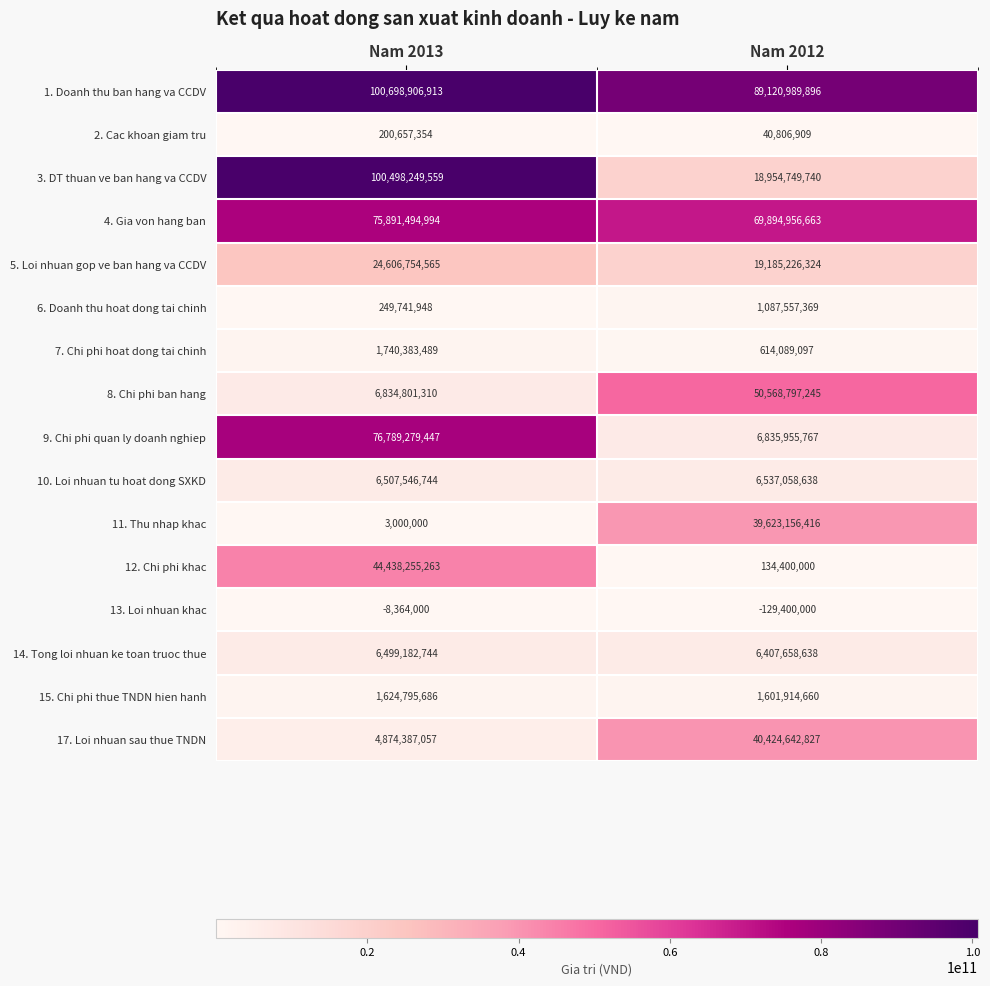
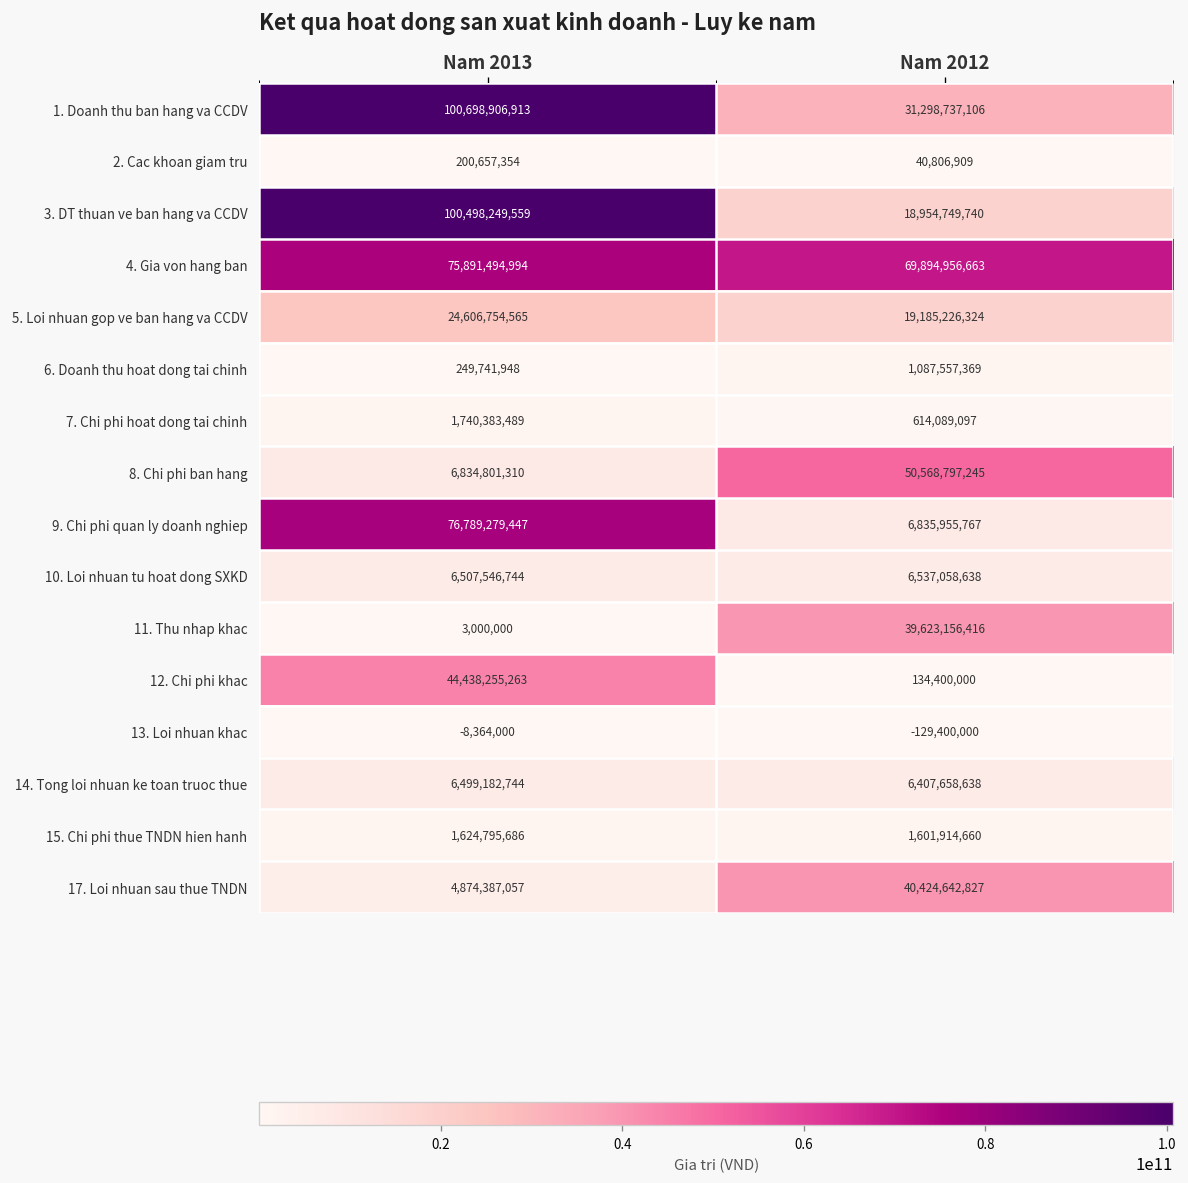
  {
    "1. Doanh thu ban hang va CCDV": {
      "Nam 2013": "100,698,906,913",
-     "Nam 2012": "89,120,989,896"
+     "Nam 2012": "31,298,737,106"
    },
    "2. Cac khoan giam tru": {
      "Nam 2013": "200,657,354",
      "Nam 2012": "40,806,909"
    },
    "3. DT thuan ve ban hang va CCDV": {
      "Nam 2013": "100,498,249,559",
      "Nam 2012": "18,954,749,740"
    },
    "4. Gia von hang ban": {
      "Nam 2013": "75,891,494,994",
      "Nam 2012": "69,894,956,663"
    },
    "5. Loi nhuan gop ve ban hang va CCDV": {
      "Nam 2013": "24,606,754,565",
      "Nam 2012": "19,185,226,324"
    },
    "6. Doanh thu hoat dong tai chinh": {
      "Nam 2013": "249,741,948",
      "Nam 2012": "1,087,557,369"
    },
    "7. Chi phi hoat dong tai chinh": {
      "Nam 2013": "1,740,383,489",
      "Nam 2012": "614,089,097"
    },
    "8. Chi phi ban hang": {
      "Nam 2013": "6,834,801,310",
      "Nam 2012": "50,568,797,245"
    },
    "9. Chi phi quan ly doanh nghiep": {
      "Nam 2013": "76,789,279,447",
      "Nam 2012": "6,835,955,767"
    },
    "10. Loi nhuan tu hoat dong SXKD": {
      "Nam 2013": "6,507,546,744",
      "Nam 2012": "6,537,058,638"
    },
    "11. Thu nhap khac": {
      "Nam 2013": "3,000,000",
      "Nam 2012": "39,623,156,416"
    },
    "12. Chi phi khac": {
      "Nam 2013": "44,438,255,263",
      "Nam 2012": "134,400,000"
    },
    "13. Loi nhuan khac": {
      "Nam 2013": "-8,364,000",
      "Nam 2012": "-129,400,000"
    },
    "14. Tong loi nhuan ke toan truoc thue": {
      "Nam 2013": "6,499,182,744",
      "Nam 2012": "6,407,658,638"
    },
    "15. Chi phi thue TNDN hien hanh": {
      "Nam 2013": "1,624,795,686",
      "Nam 2012": "1,601,914,660"
    },
    "17. Loi nhuan sau thue TNDN": {
      "Nam 2013": "4,874,387,057",
      "Nam 2012": "40,424,642,827"
    }
  }
